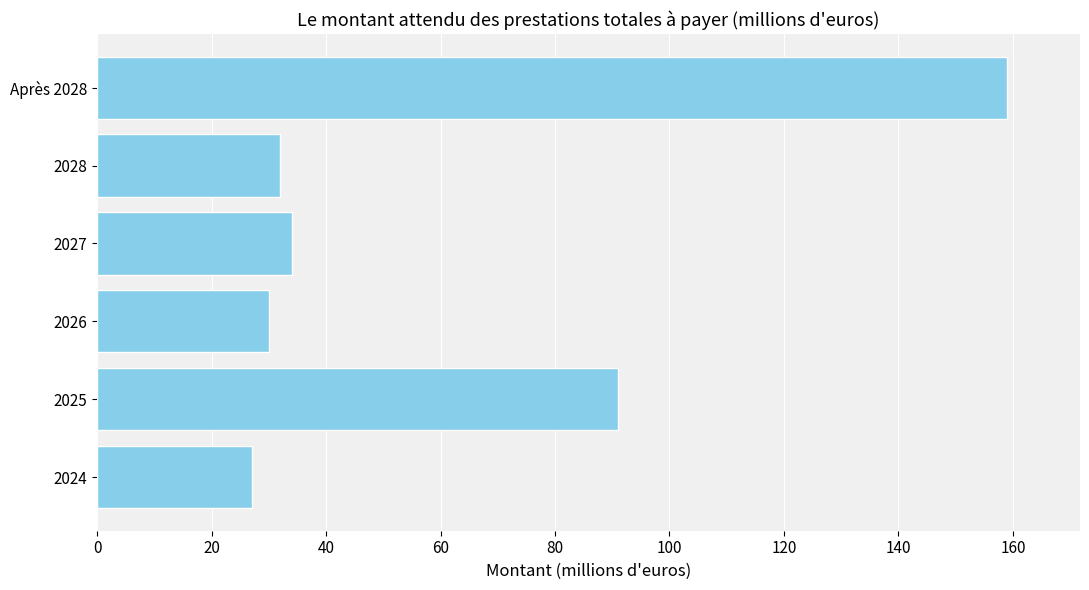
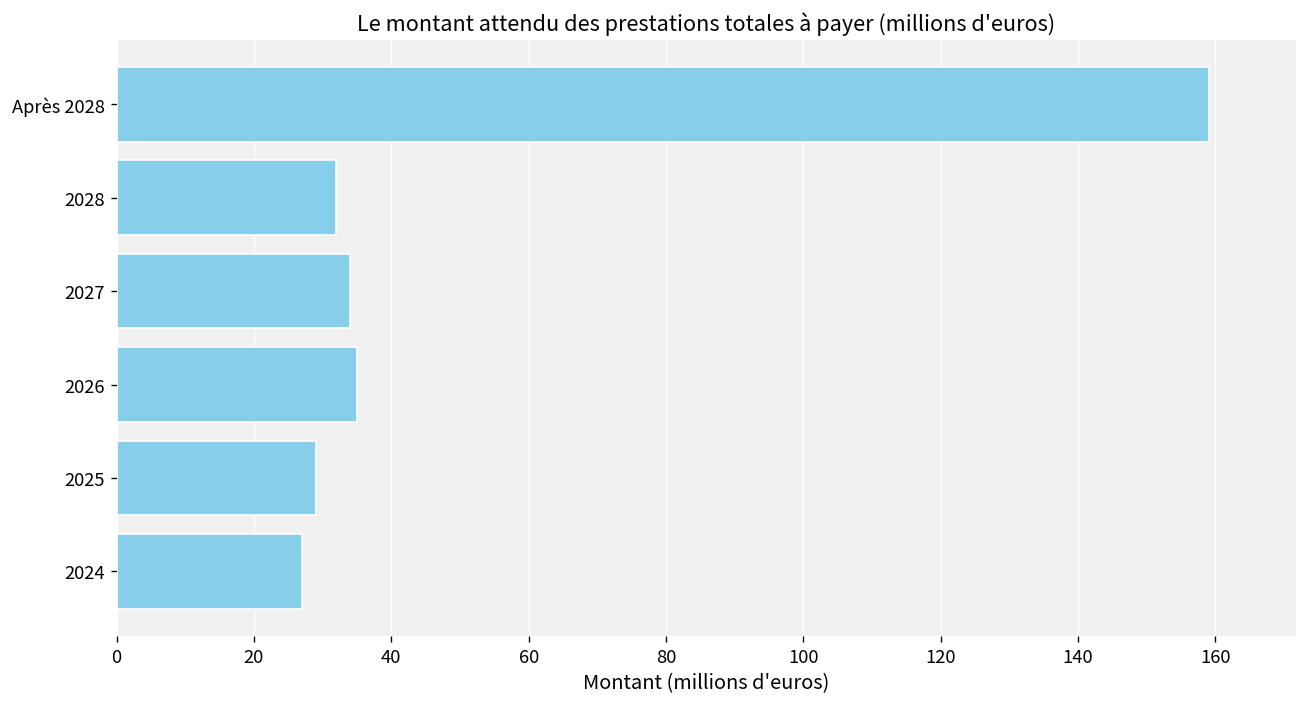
  {
    "Après 2028": 159,
    "2028": 32,
    "2027": 34,
-   "2026": 30,
-   "2025": 91,
+   "2026": 35,
+   "2025": 29,
    "2024": 27
  }
